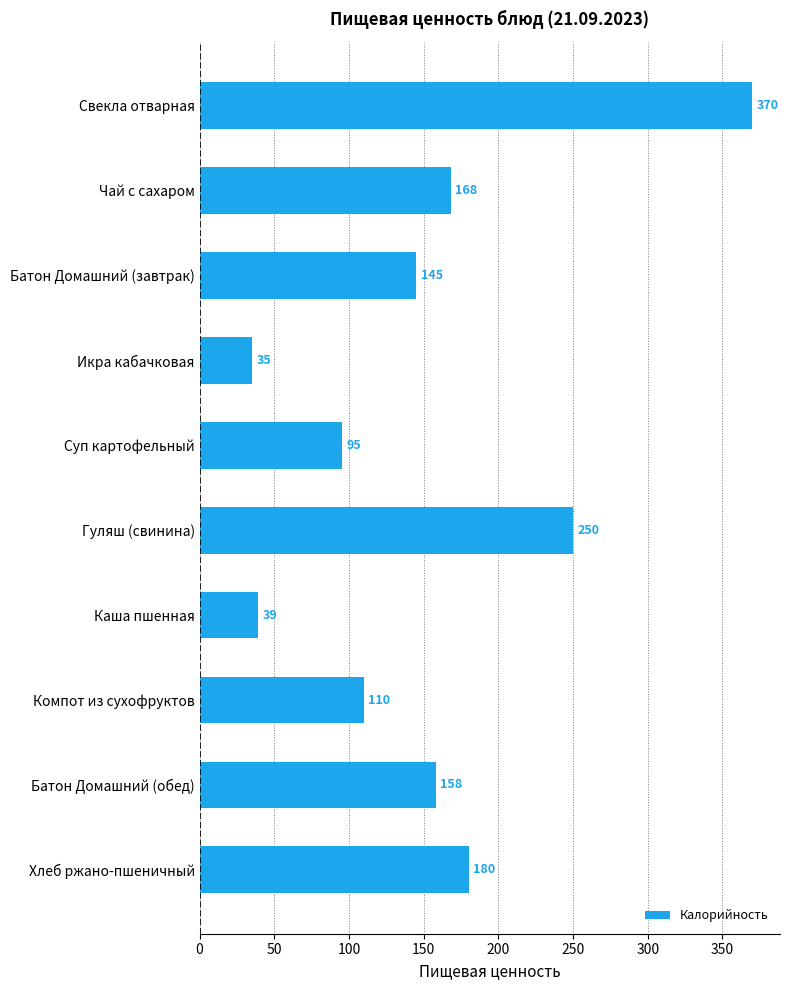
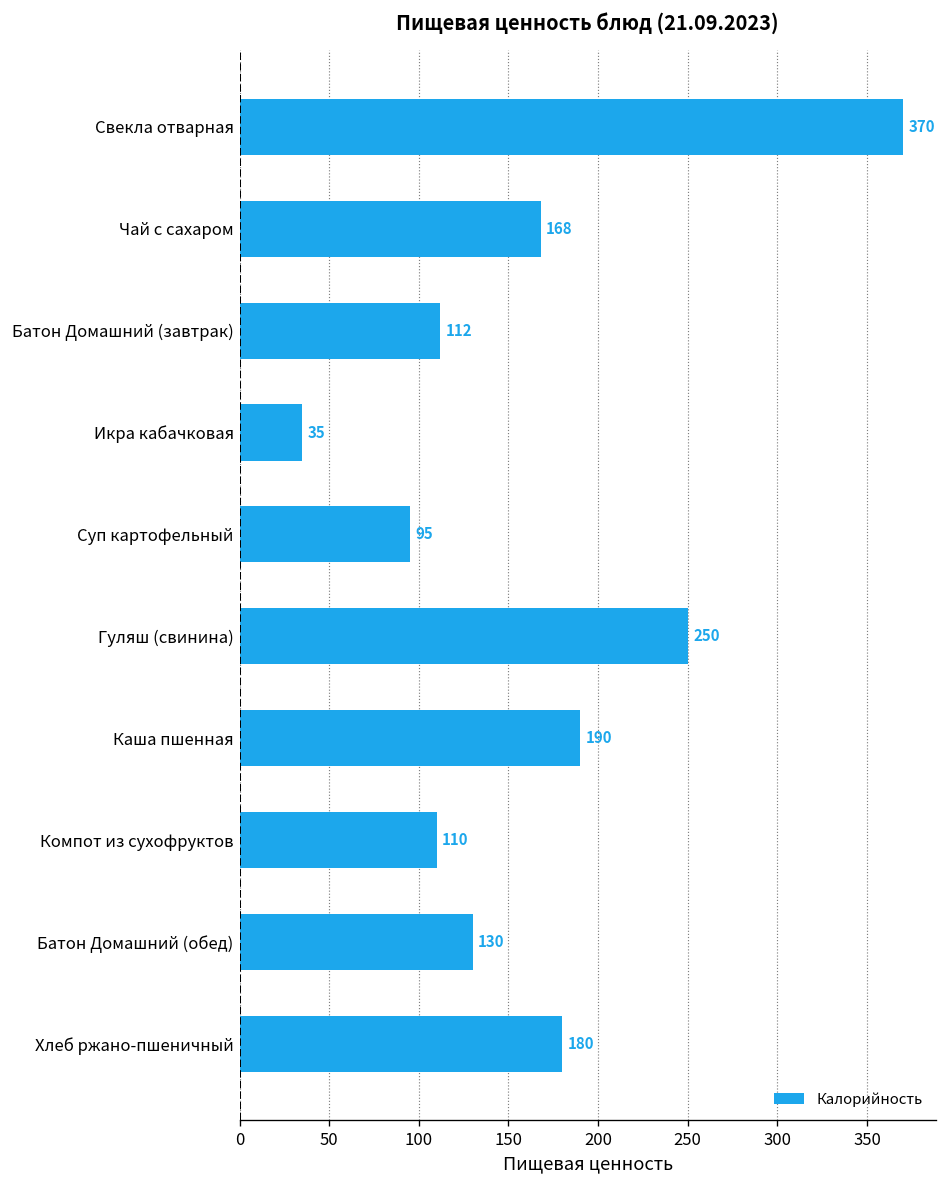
  {
    "Свекла отварная": 370,
    "Чай с сахаром": 168,
-   "Батон Домашний (завтрак)": 145,
+   "Батон Домашний (завтрак)": 112,
    "Икра кабачковая": 35,
    "Суп картофельный": 95,
    "Гуляш (свинина)": 250,
-   "Каша пшенная": 39,
+   "Каша пшенная": 190,
    "Компот из сухофруктов": 110,
-   "Батон Домашний (обед)": 158,
+   "Батон Домашний (обед)": 130,
    "Хлеб ржано-пшеничный": 180
  }
